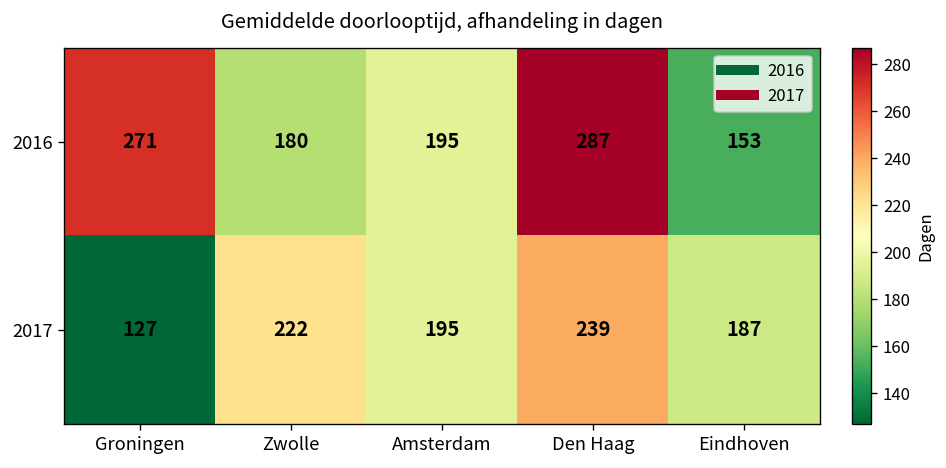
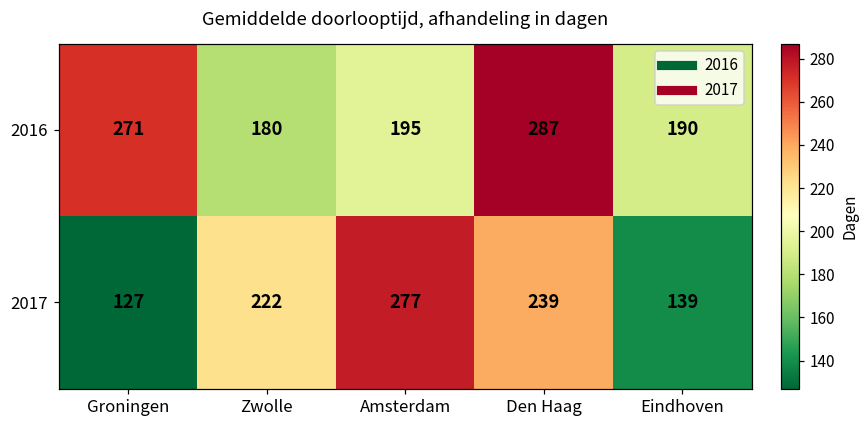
  {
    "2016": {
      "Groningen": 271,
      "Zwolle": 180,
      "Amsterdam": 195,
      "Den Haag": 287,
-     "Eindhoven": 153
+     "Eindhoven": 190
    },
    "2017": {
      "Groningen": 127,
      "Zwolle": 222,
-     "Amsterdam": 195,
+     "Amsterdam": 277,
      "Den Haag": 239,
-     "Eindhoven": 187
+     "Eindhoven": 139
    }
  }
